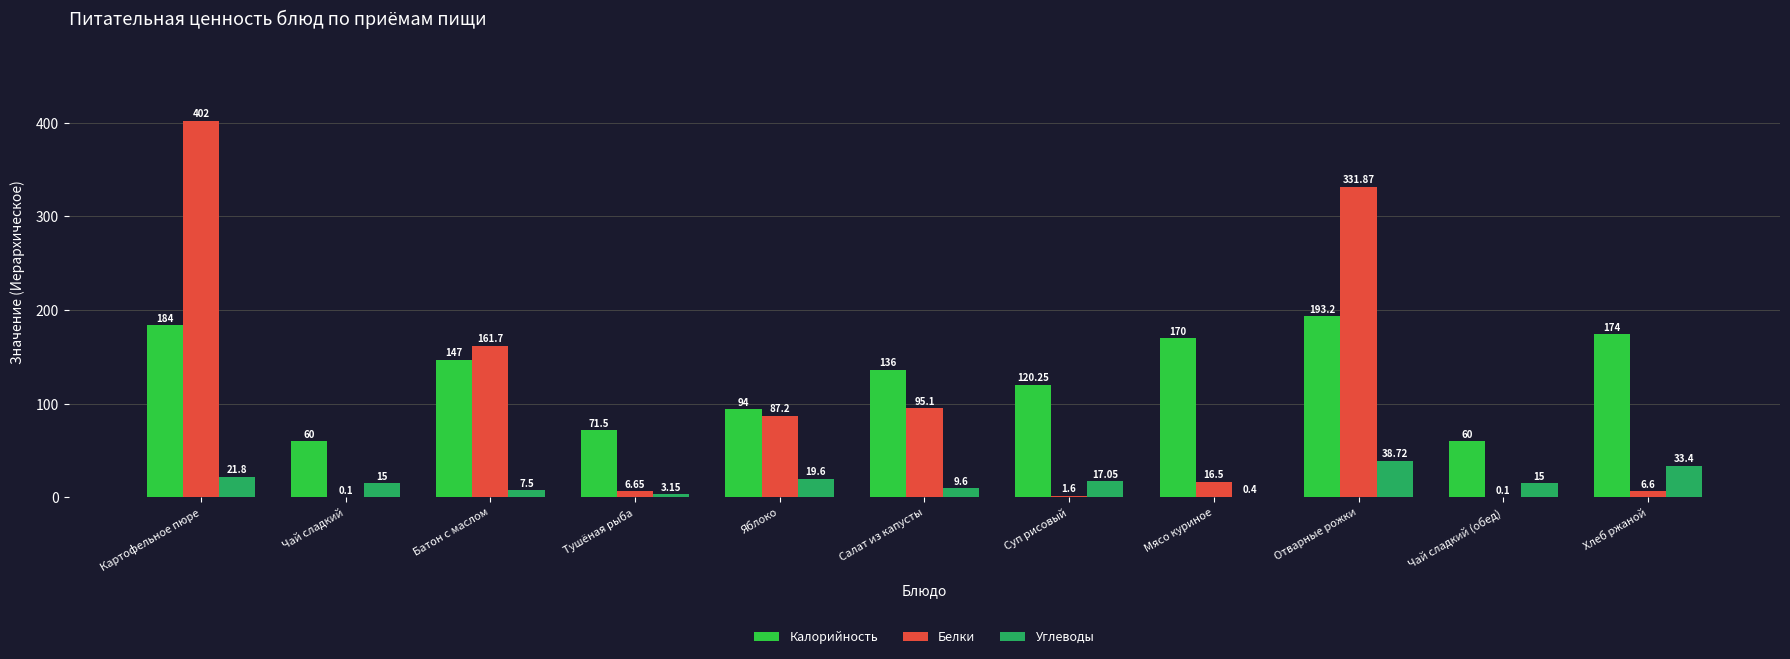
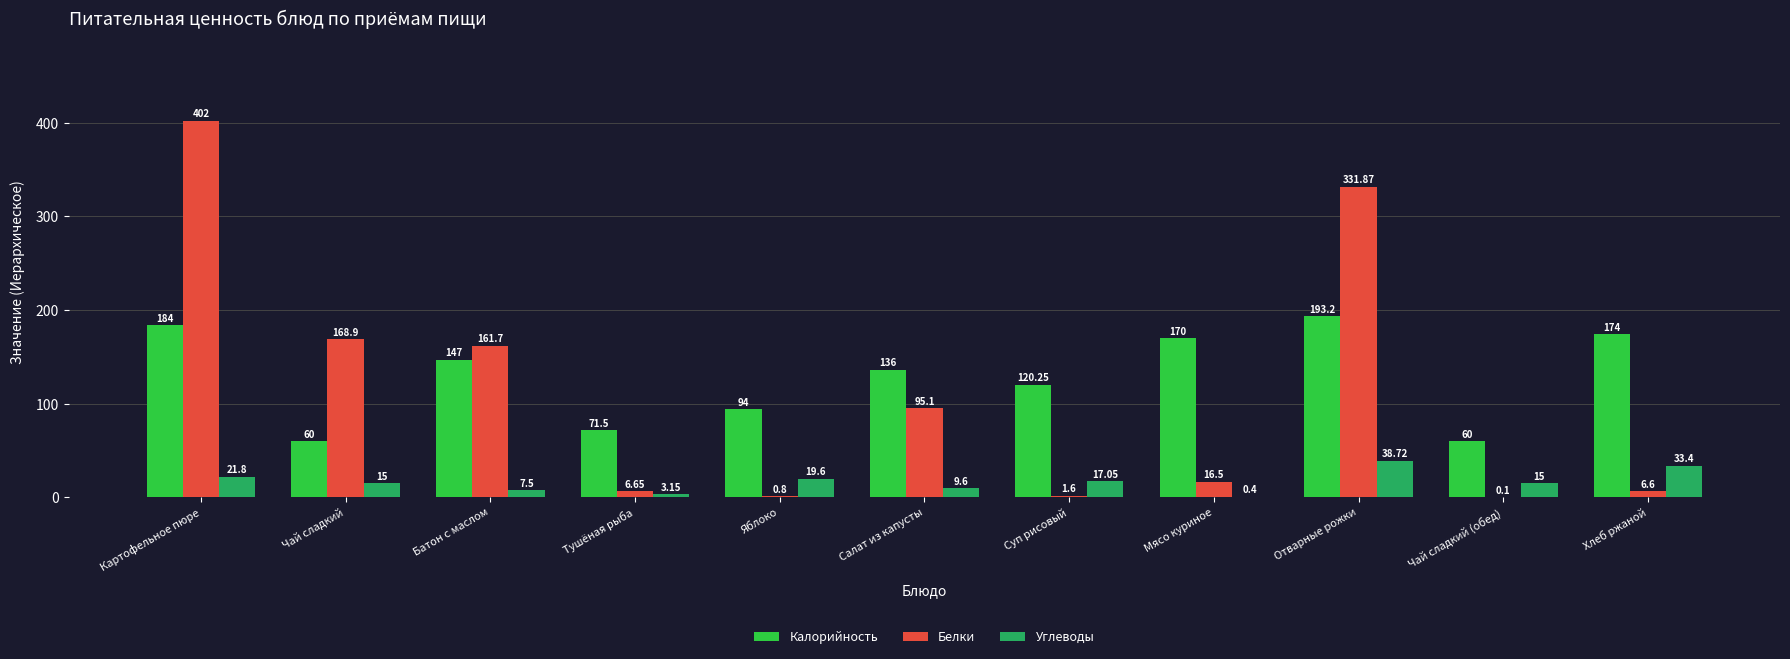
  {
    "Белки": {
      "Картофельное пюре": 402,
-     "Чай сладкий": 0.1,
+     "Чай сладкий": 168.9,
      "Батон с маслом": 161.7,
      "Тушёная рыба": 6.65,
-     "Яблоко": 87.2,
+     "Яблоко": 0.8,
      "Салат из капусты": 95.1,
      "Суп рисовый": 1.6,
      "Мясо куриное": 16.5,
      "Отварные рожки": 331.87,
      "Чай сладкий (обед)": 0.1,
      "Хлеб ржаной": 6.6
    }
  }
